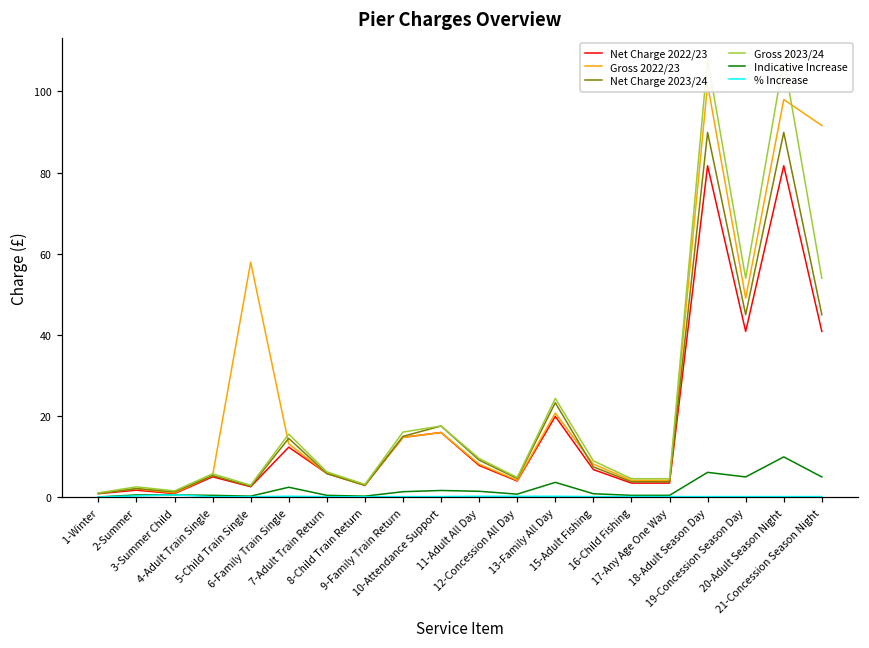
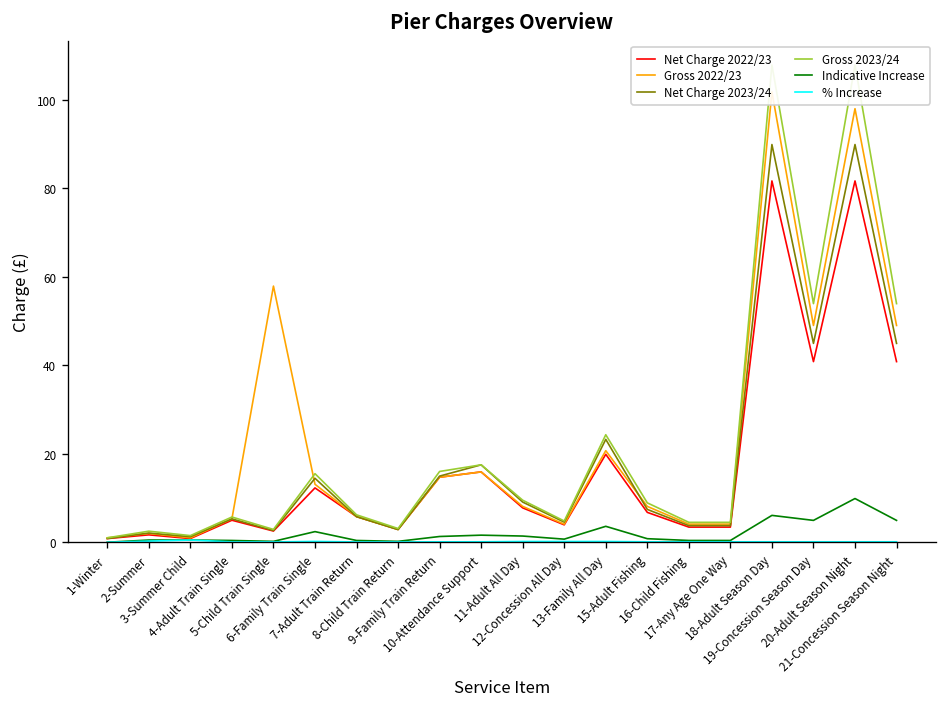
  {
    "Net Charge 2022/23": {
      "6-Family Train Single": 12,
      "13-Family All Day": 20,
      "18-Adult Season Day": 82,
      "19-Concession Season Day": 41,
      "20-Adult Season Night": 82,
      "21-Concession Season Night": 41
    },
    "Gross 2022/23": {
      "5-Child Train Single": 58,
      "6-Family Train Single": 13,
      "13-Family All Day": 21,
      "19-Concession Season Day": 49,
      "20-Adult Season Night": 98,
-     "21-Concession Season Night": 92
+     "21-Concession Season Night": 49
    },
    "Net Charge 2023/24": {
      "6-Family Train Single": 14,
      "13-Family All Day": 23,
      "18-Adult Season Day": 90,
      "19-Concession Season Day": 45,
      "20-Adult Season Night": 90,
      "21-Concession Season Night": 45
    },
    "Gross 2023/24": {
      "6-Family Train Single": 16,
      "9-Family Train Return": 16,
      "13-Family All Day": 24,
      "15-Adult Fishing": 9,
      "19-Concession Season Day": 54,
      "21-Concession Season Night": 54
    },
    "Indicative Increase": {
      "6-Family Train Single": 2,
      "9-Family Train Return": 1,
      "10-Attendance Support": 2,
      "11-Adult All Day": 1,
      "13-Family All Day": 4,
      "18-Adult Season Day": 6,
      "19-Concession Season Day": 5,
      "20-Adult Season Night": 10,
      "21-Concession Season Night": 5
    },
    "% Increase": {
      "6-Family Train Single": 0,
      "9-Family Train Return": 0,
      "10-Attendance Support": 0,
      "11-Adult All Day": 0,
      "13-Family All Day": 0,
      "18-Adult Season Day": 0,
      "19-Concession Season Day": 0,
      "20-Adult Season Night": 0,
      "21-Concession Season Night": 0
    }
  }
